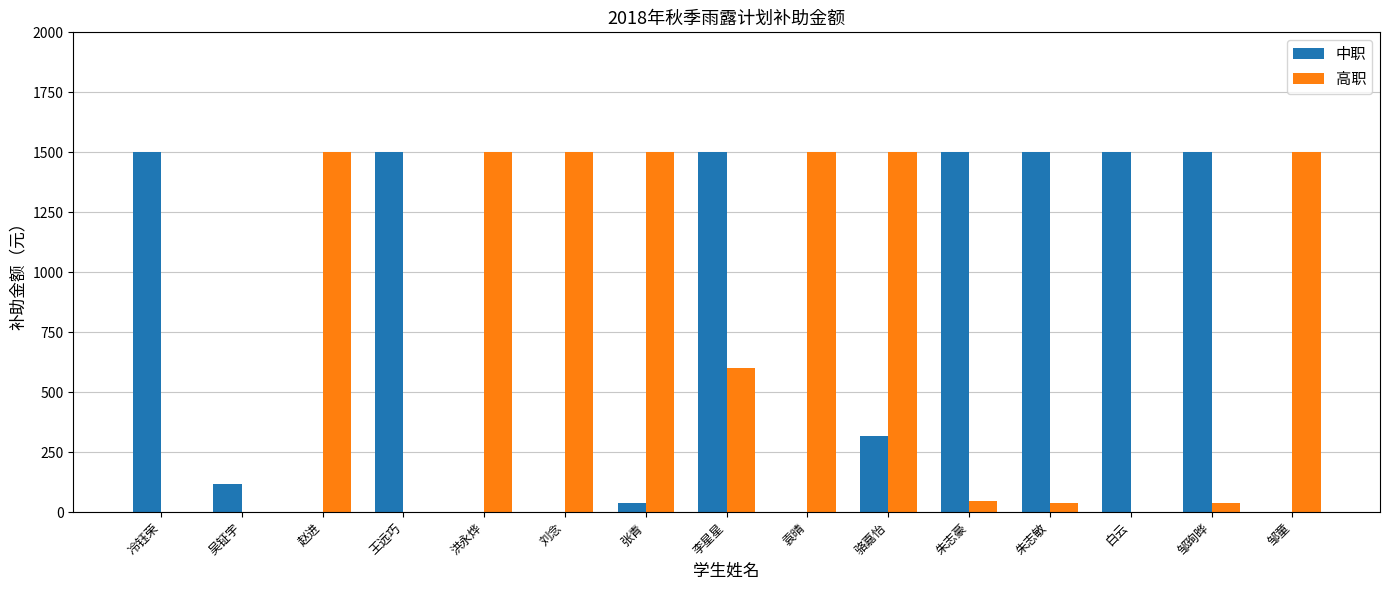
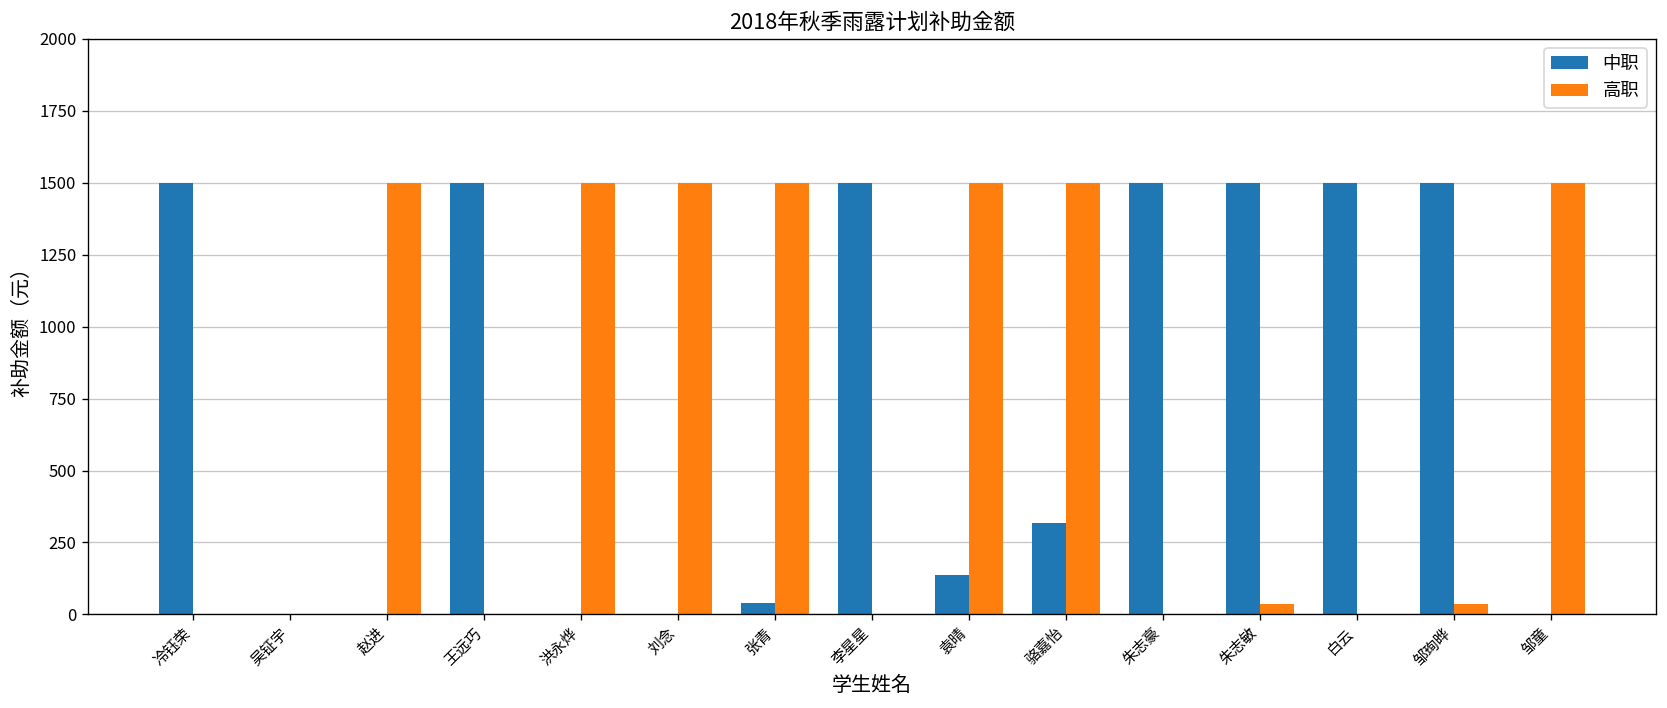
  {
    "中职": {
      "冷钰荣": 1500,
-     "吴钲宇": 120,
+     "吴钲宇": 0,
      "赵进": 0,
      "王远巧": 1500,
      "洪永烨": 0,
      "刘念": 0,
      "张青": 40,
      "李星星": 1500,
-     "袁晴": 0,
+     "袁晴": 140,
      "骆嘉怡": 320,
      "朱志豪": 1500,
      "朱志敏": 1500,
      "白云": 1500,
      "邹珣晔": 1500,
      "邹童": 0
    },
    "高职": {
      "冷钰荣": 0,
      "吴钲宇": 0,
      "赵进": 1500,
      "王远巧": 0,
      "洪永烨": 1500,
      "刘念": 1500,
      "张青": 1500,
-     "李星星": 600,
+     "李星星": 0,
      "袁晴": 1500,
      "骆嘉怡": 1500,
-     "朱志豪": 50,
+     "朱志豪": 0,
      "朱志敏": 40,
      "白云": 0,
      "邹珣晔": 40,
      "邹童": 1500
    }
  }
